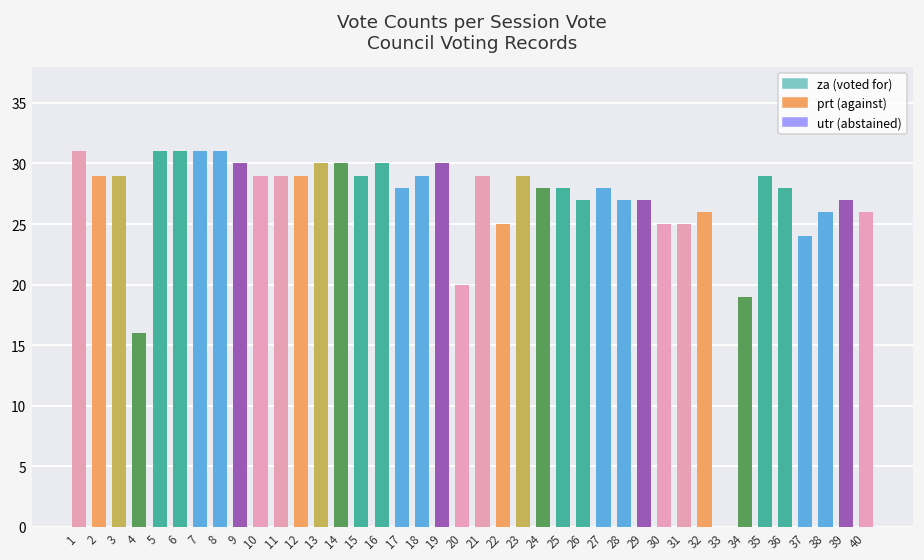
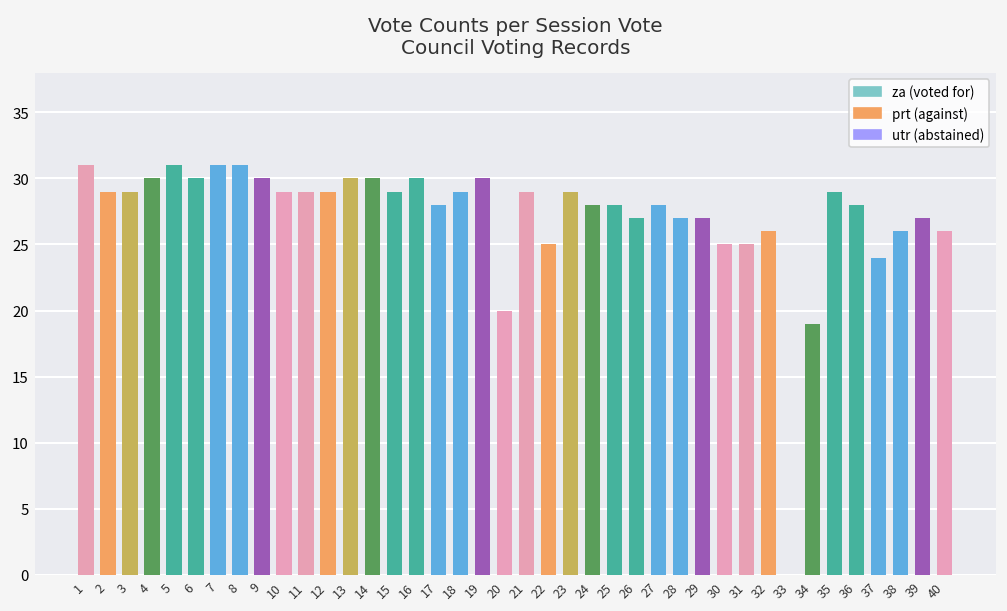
  {
    "1": 31,
    "2": 29,
    "3": 29,
-   "4": 16,
+   "4": 30,
    "5": 31,
-   "6": 31,
+   "6": 30,
    "7": 31,
    "8": 31,
    "9": 30,
    "10": 29,
    "11": 29,
    "12": 29,
    "13": 30,
    "14": 30,
    "15": 29,
    "16": 30,
    "17": 28,
    "18": 29,
    "19": 30,
    "20": 20,
    "21": 29,
    "22": 25,
    "23": 29,
    "24": 28,
    "25": 28,
    "26": 27,
    "27": 28,
    "28": 27,
    "29": 27,
    "30": 25,
    "31": 25,
    "32": 26,
    "33": 0,
    "34": 19,
    "35": 29,
    "36": 28,
    "37": 24,
    "38": 26,
    "39": 27,
    "40": 26
  }
